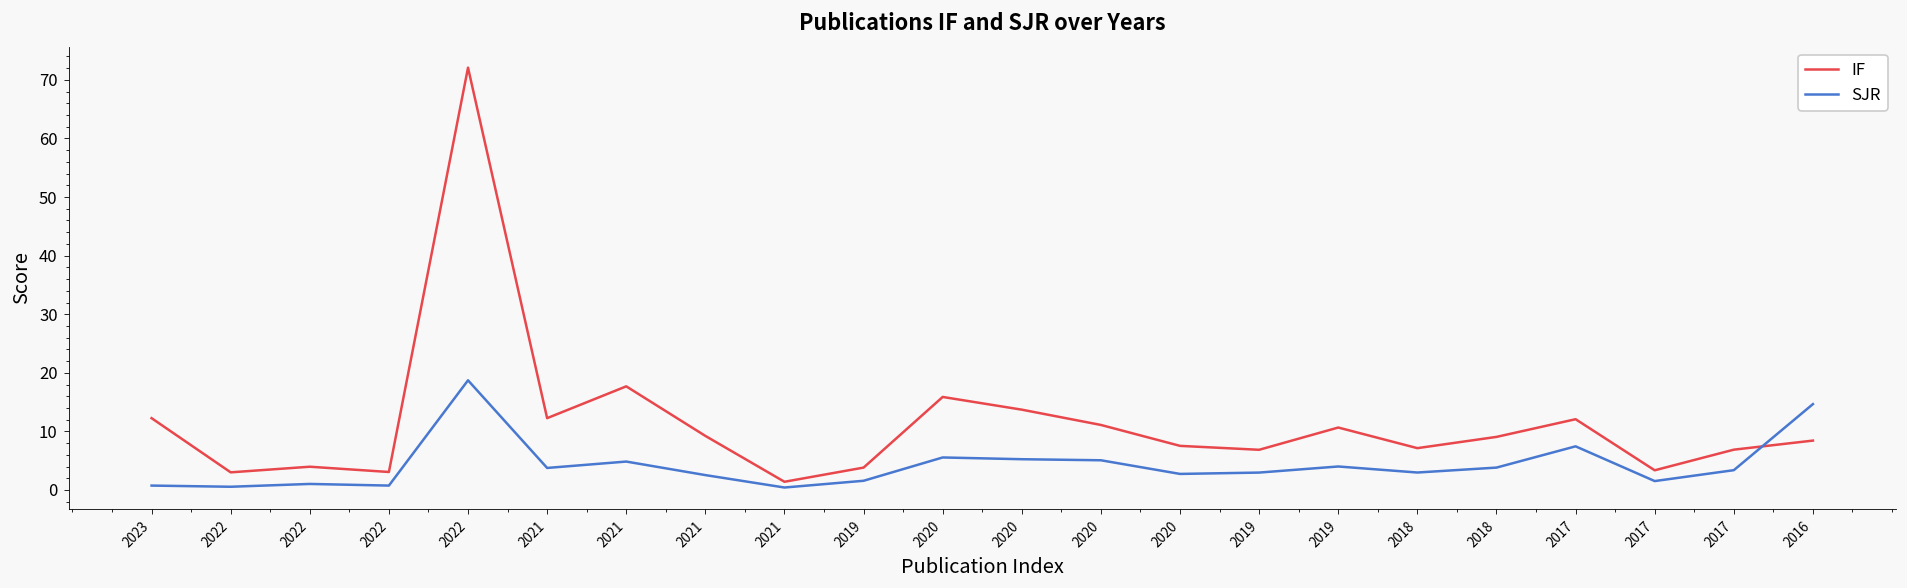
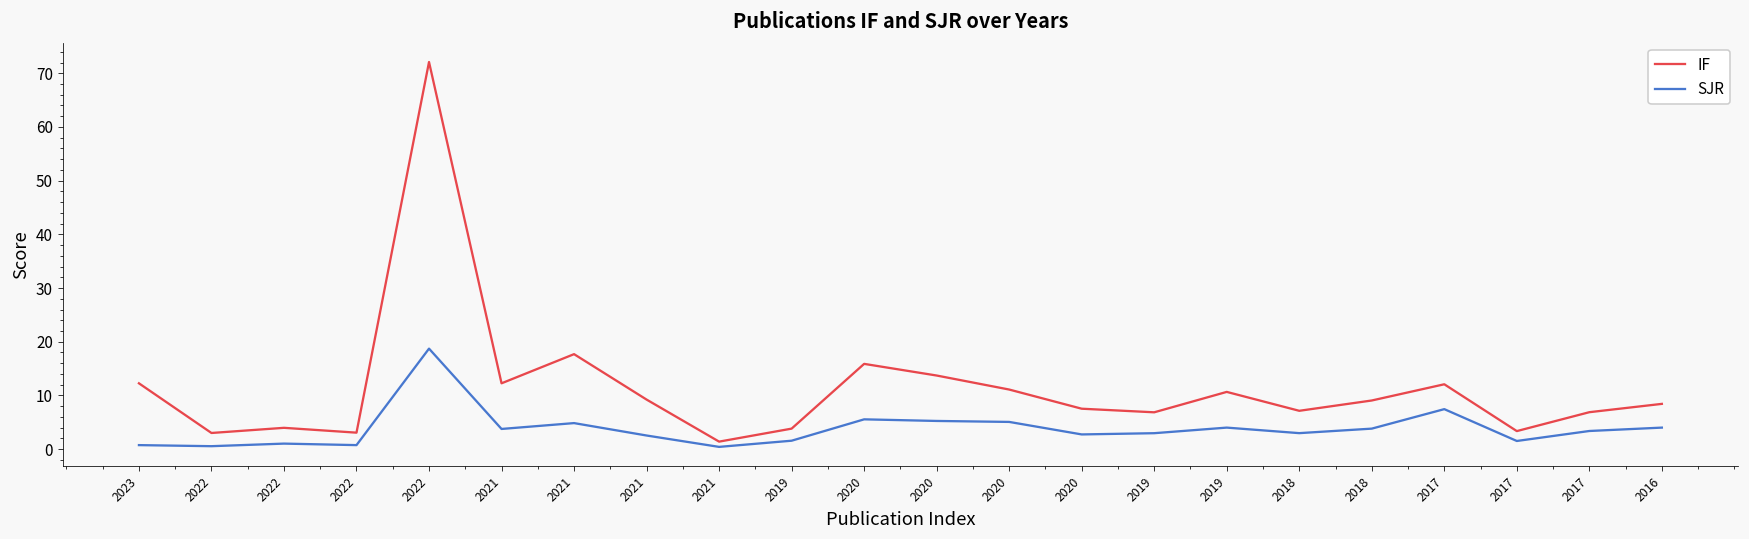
  {
    "IF": {
      "2023": 12,
      "2016": 8
    },
    "SJR": {
      "2023": 1,
-     "2016": 15
+     "2016": 4
    }
  }
